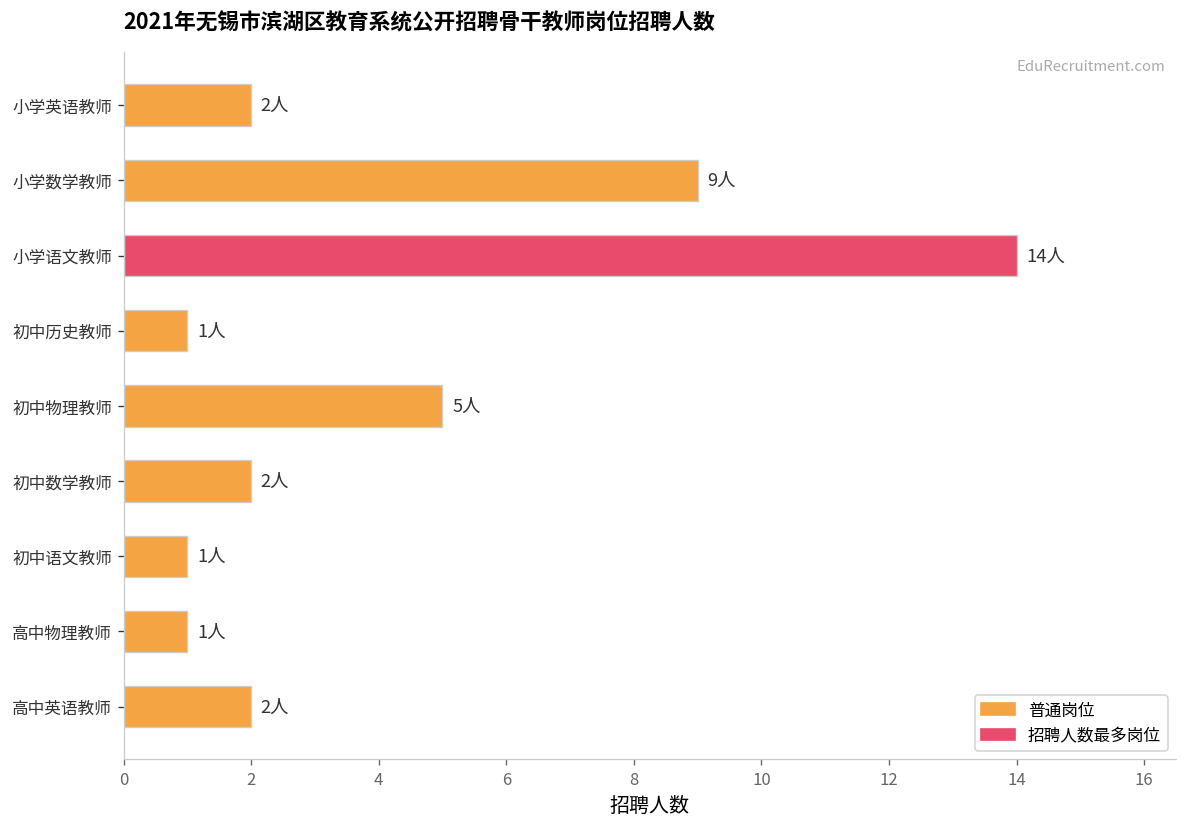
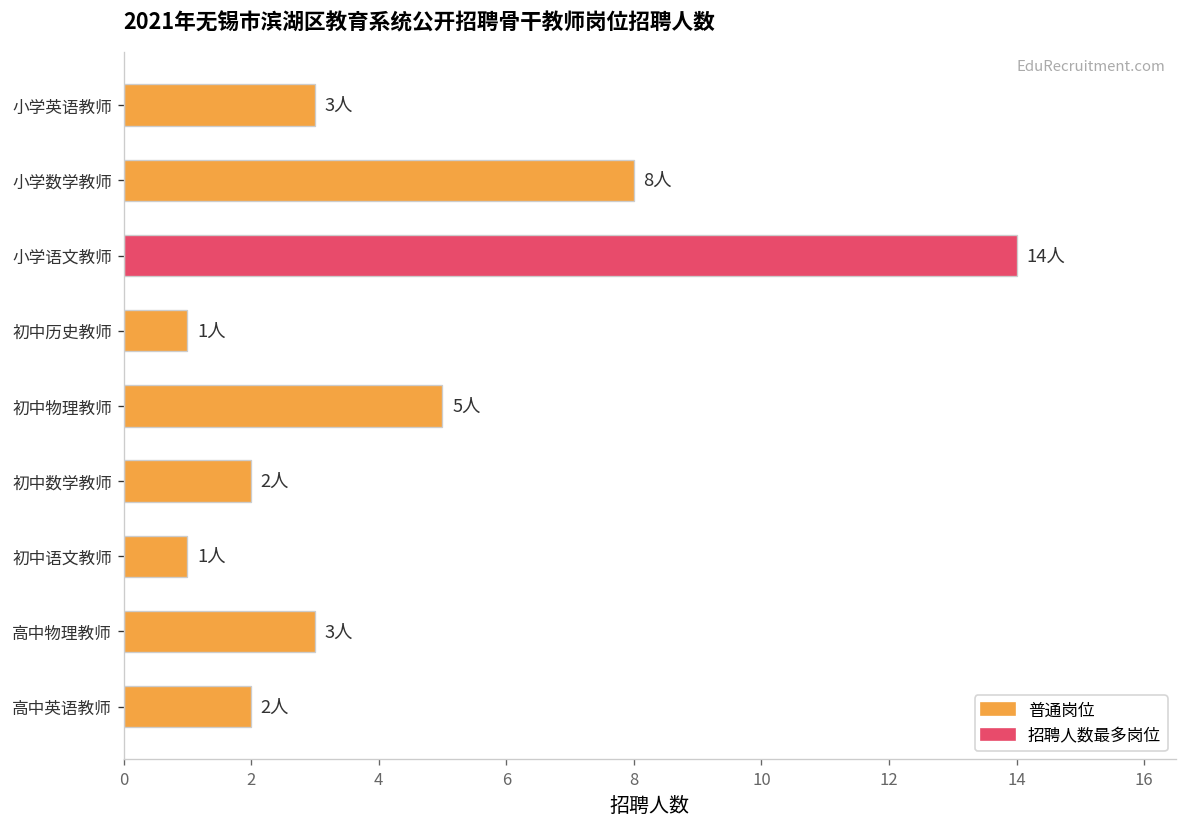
  {
-   "小学英语教师": "2人",
-   "小学数学教师": "9人",
+   "小学英语教师": "3人",
+   "小学数学教师": "8人",
    "小学语文教师": "14人",
    "初中历史教师": "1人",
    "初中物理教师": "5人",
    "初中数学教师": "2人",
    "初中语文教师": "1人",
-   "高中物理教师": "1人",
+   "高中物理教师": "3人",
    "高中英语教师": "2人"
  }
